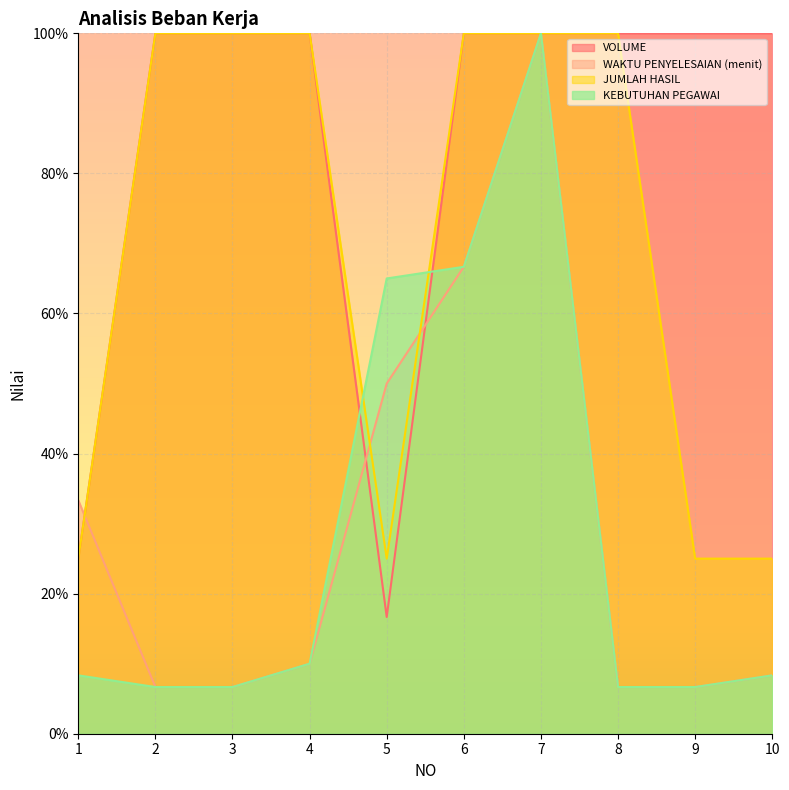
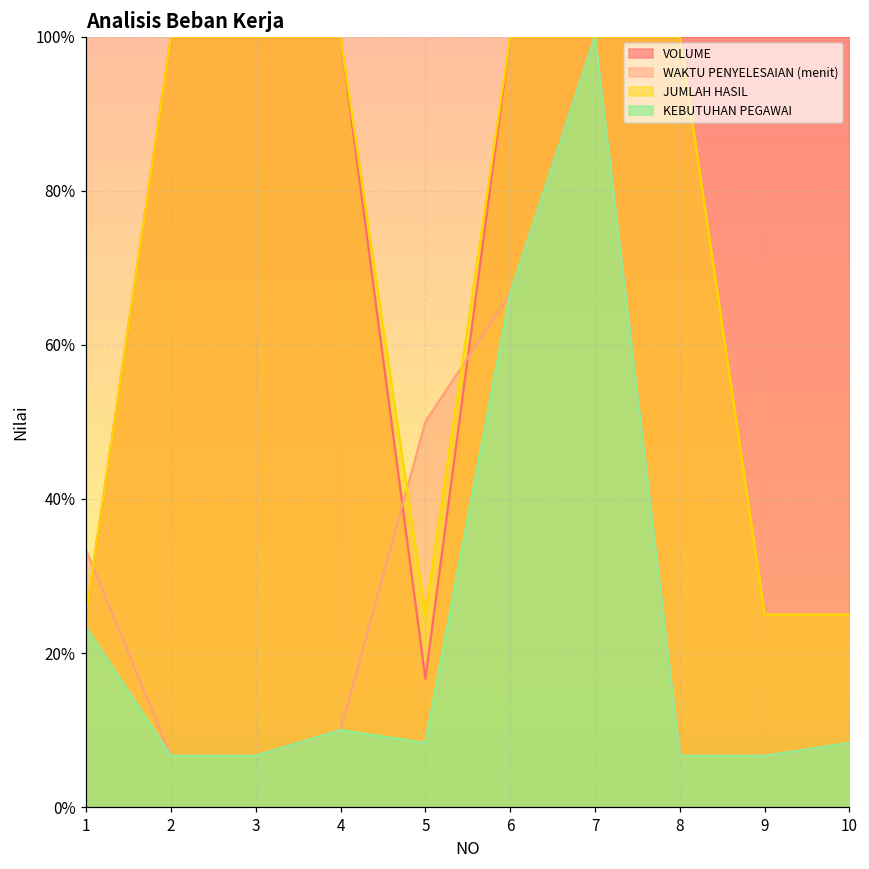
  {
    "JUMLAH HASIL": {
      "5": "25%",
      "9": "25%",
      "10": "25%"
    },
    "KEBUTUHAN PEGAWAI": {
-     "1": "8%",
-     "5": "65%"
+     "1": "23%",
+     "5": "8%"
    }
  }
